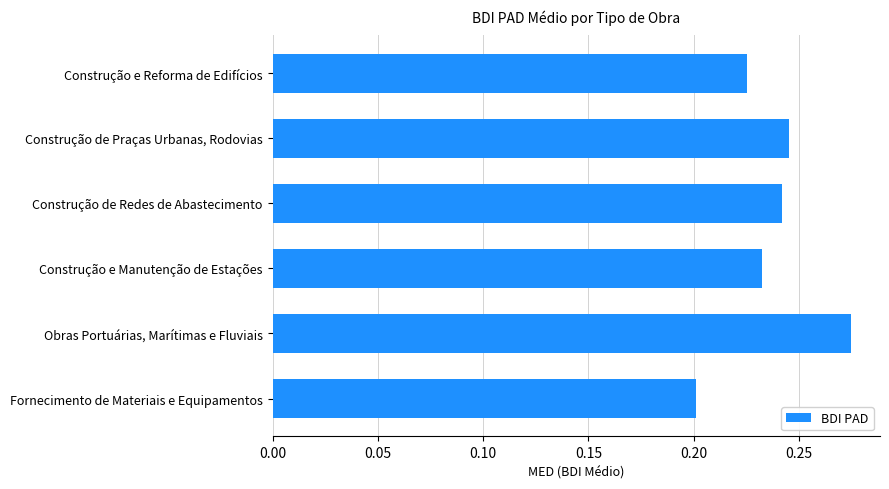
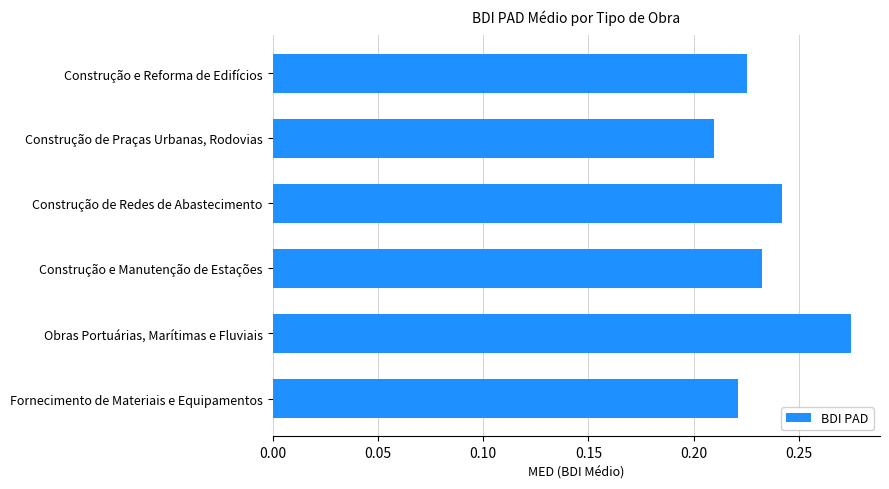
  {
    "Construção e Reforma de Edifícios": 0.225,
-   "Construção de Praças Urbanas, Rodovias": 0.245,
+   "Construção de Praças Urbanas, Rodovias": 0.210,
    "Construção de Redes de Abastecimento": 0.242,
    "Construção e Manutenção de Estações": 0.233,
    "Obras Portuárias, Marítimas e Fluviais": 0.275,
-   "Fornecimento de Materiais e Equipamentos": 0.201
+   "Fornecimento de Materiais e Equipamentos": 0.221
  }
